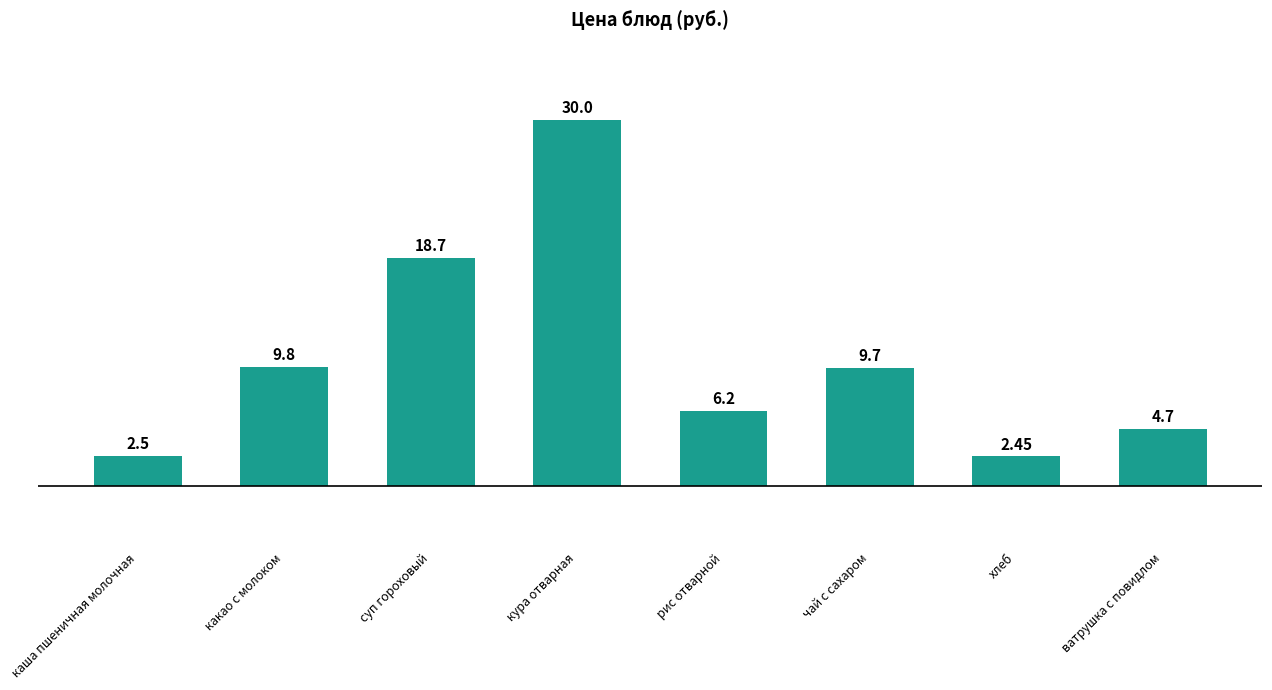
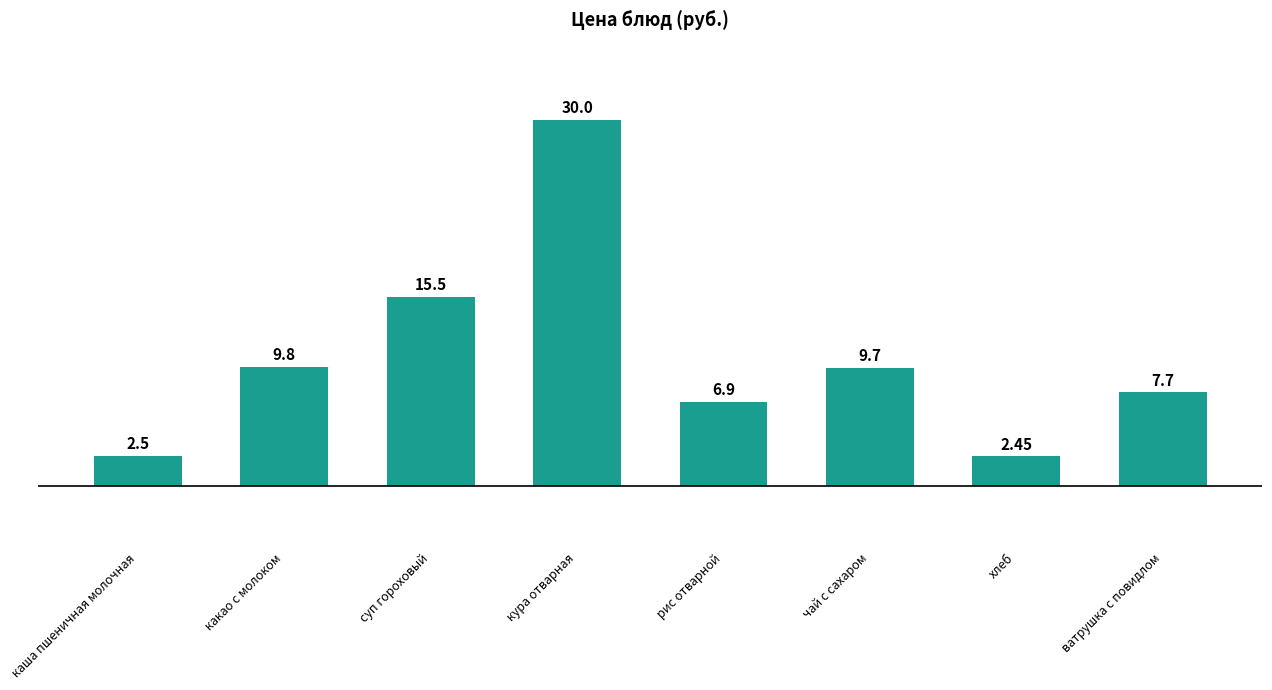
  {
    "каша пшеничная молочная": 2.5,
    "какао с молоком": 9.8,
-   "суп гороховый": 18.7,
+   "суп гороховый": 15.5,
    "кура отварная": 30.0,
-   "рис отварной": 6.2,
+   "рис отварной": 6.9,
    "чай с сахаром": 9.7,
    "хлеб": 2.45,
-   "ватрушка с повидлом": 4.7
+   "ватрушка с повидлом": 7.7
  }
